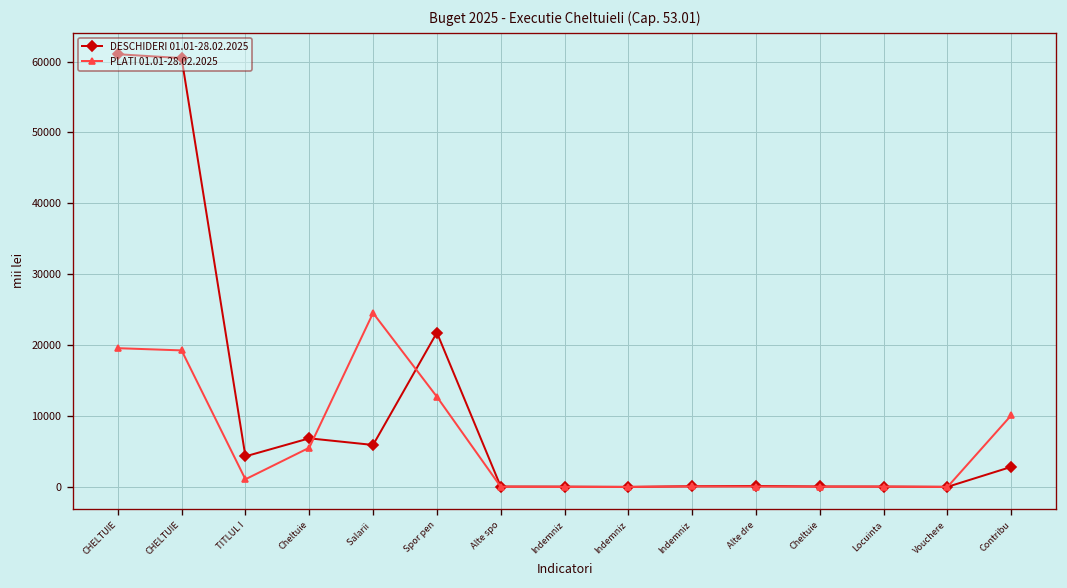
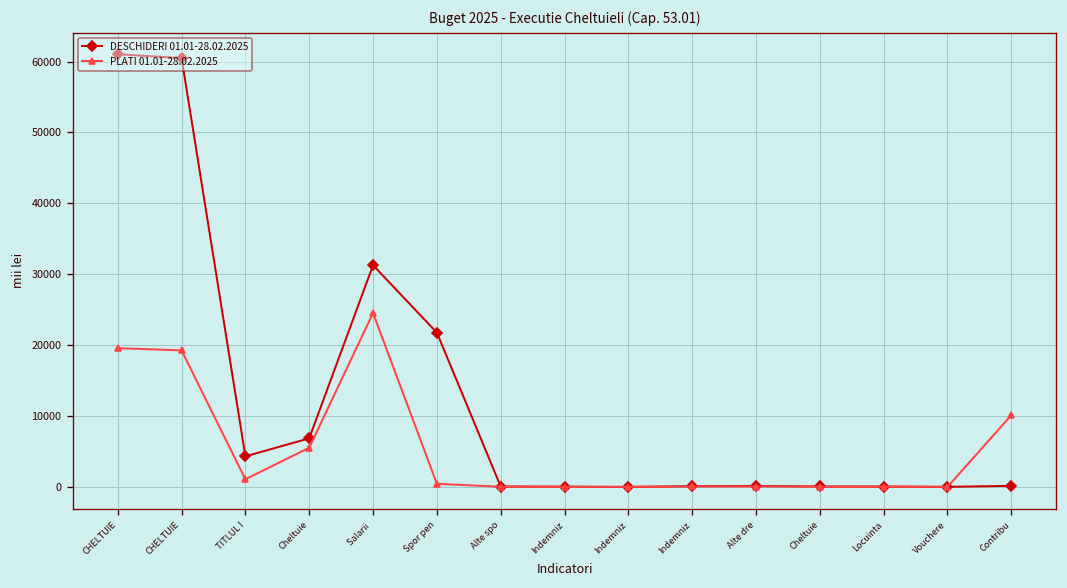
  {
    "DESCHIDERI 01.01-28.02.2025": {
      "TITLUL I": 4000,
-     "Salarii": 6000,
+     "Salarii": 31000,
      "Spor pen": 22000,
-     "Contribu": 3000
+     "Contribu": 0
    },
    "PLATI 01.01-28.02.2025": {
      "TITLUL I": 1000,
      "Salarii": 25000,
-     "Spor pen": 13000,
+     "Spor pen": 0,
      "Contribu": 10000
    }
  }
